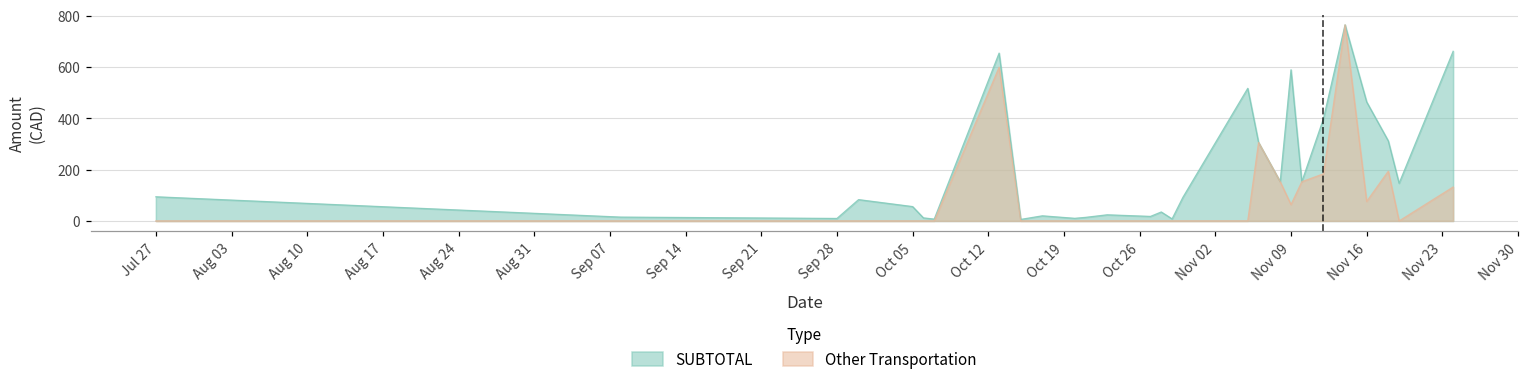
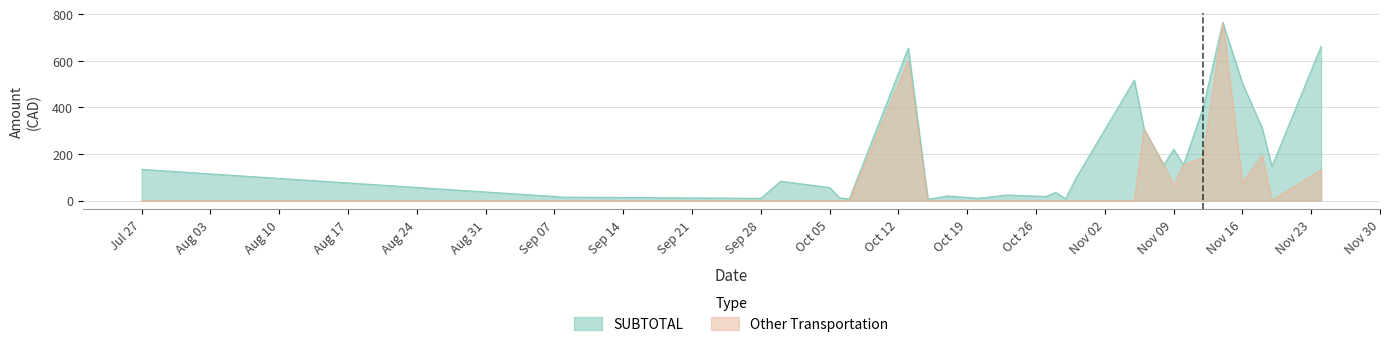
  {
    "SUBTOTAL": {
-     "Jul 27": 90,
+     "Jul 27": 130,
      "Oct 05": 60,
-     "Nov 09": 590,
-     "Nov 16": 460
+     "Nov 09": 220,
+     "Nov 16": 500
    },
    "Other Transportation": {
      "Jul 27": 0,
      "Oct 05": 0,
      "Nov 09": 60,
      "Nov 16": 80
    }
  }
